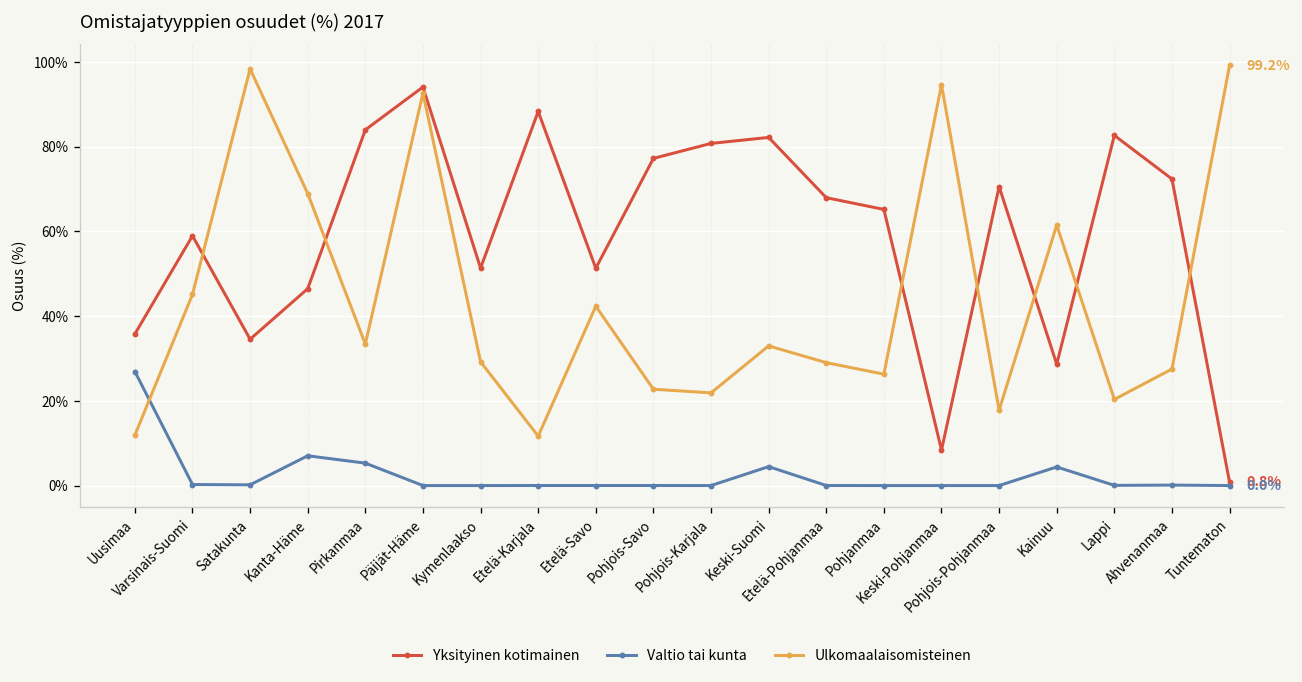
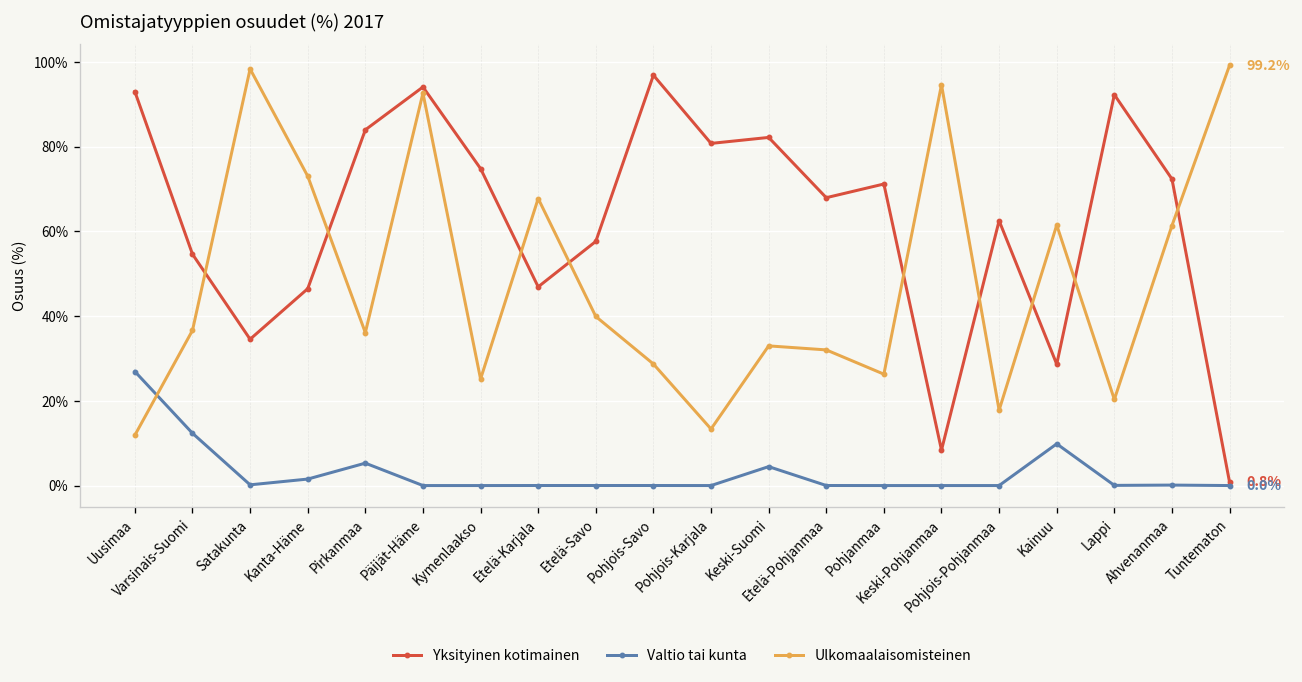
  {
    "Yksityinen kotimainen": {
-     "Uusimaa": "36%",
-     "Varsinais-Suomi": "59%",
+     "Uusimaa": "93%",
+     "Varsinais-Suomi": "55%",
      "Satakunta": "35%",
      "Kanta-Häme": "46%",
      "Pirkanmaa": "84%",
      "Päijät-Häme": "94%",
-     "Kymenlaakso": "51%",
-     "Etelä-Karjala": "88%",
-     "Etelä-Savo": "51%",
-     "Pohjois-Savo": "77%",
+     "Kymenlaakso": "75%",
+     "Etelä-Karjala": "47%",
+     "Etelä-Savo": "58%",
+     "Pohjois-Savo": "97%",
      "Pohjois-Karjala": "81%",
      "Keski-Suomi": "82%",
      "Etelä-Pohjanmaa": "68%",
-     "Pohjanmaa": "65%",
+     "Pohjanmaa": "71%",
      "Keski-Pohjanmaa": "8%",
-     "Pohjois-Pohjanmaa": "71%",
+     "Pohjois-Pohjanmaa": "63%",
      "Kainuu": "29%",
-     "Lappi": "83%",
+     "Lappi": "92%",
      "Ahvenanmaa": "72%"
    },
    "Valtio tai kunta": {
      "Uusimaa": "27%",
-     "Varsinais-Suomi": "0%",
+     "Varsinais-Suomi": "12%",
      "Satakunta": "0%",
-     "Kanta-Häme": "7%",
+     "Kanta-Häme": "2%",
      "Pirkanmaa": "5%",
      "Päijät-Häme": "0%",
      "Kymenlaakso": "0%",
      "Etelä-Karjala": "0%",
      "Etelä-Savo": "0%",
      "Pohjois-Savo": "0%",
      "Pohjois-Karjala": "0%",
      "Keski-Suomi": "4%",
      "Etelä-Pohjanmaa": "0%",
      "Pohjanmaa": "0%",
      "Keski-Pohjanmaa": "0%",
      "Pohjois-Pohjanmaa": "0%",
-     "Kainuu": "4%",
+     "Kainuu": "10%",
      "Lappi": "0%",
      "Ahvenanmaa": "0%"
    },
    "Ulkomaalaisomisteinen": {
      "Uusimaa": "12%",
-     "Varsinais-Suomi": "45%",
+     "Varsinais-Suomi": "37%",
      "Satakunta": "98%",
-     "Kanta-Häme": "69%",
-     "Pirkanmaa": "33%",
+     "Kanta-Häme": "73%",
+     "Pirkanmaa": "36%",
      "Päijät-Häme": "93%",
-     "Kymenlaakso": "29%",
-     "Etelä-Karjala": "12%",
-     "Etelä-Savo": "42%",
-     "Pohjois-Savo": "23%",
-     "Pohjois-Karjala": "22%",
+     "Kymenlaakso": "25%",
+     "Etelä-Karjala": "68%",
+     "Etelä-Savo": "40%",
+     "Pohjois-Savo": "29%",
+     "Pohjois-Karjala": "13%",
      "Keski-Suomi": "33%",
-     "Etelä-Pohjanmaa": "29%",
+     "Etelä-Pohjanmaa": "32%",
      "Pohjanmaa": "26%",
      "Keski-Pohjanmaa": "95%",
      "Pohjois-Pohjanmaa": "18%",
      "Kainuu": "62%",
      "Lappi": "20%",
-     "Ahvenanmaa": "28%"
+     "Ahvenanmaa": "61%"
    }
  }
